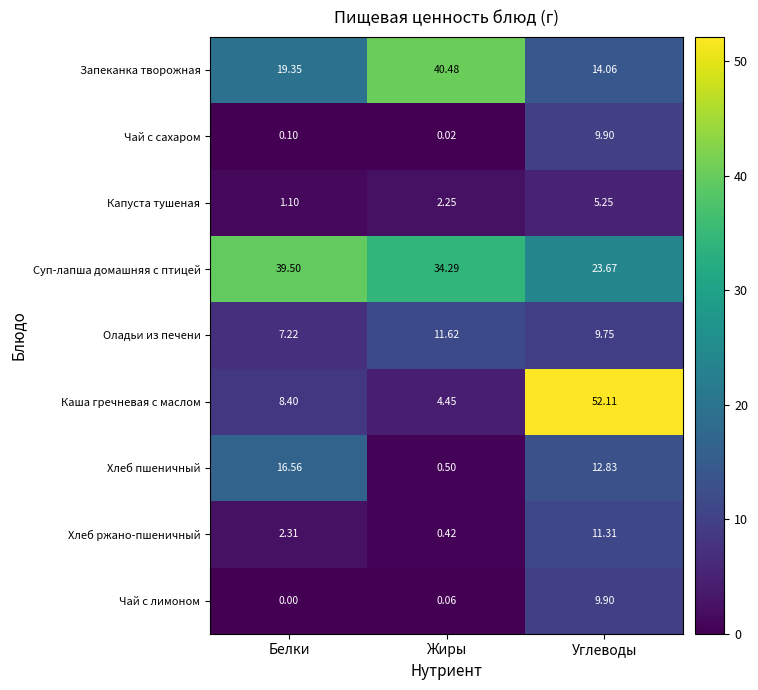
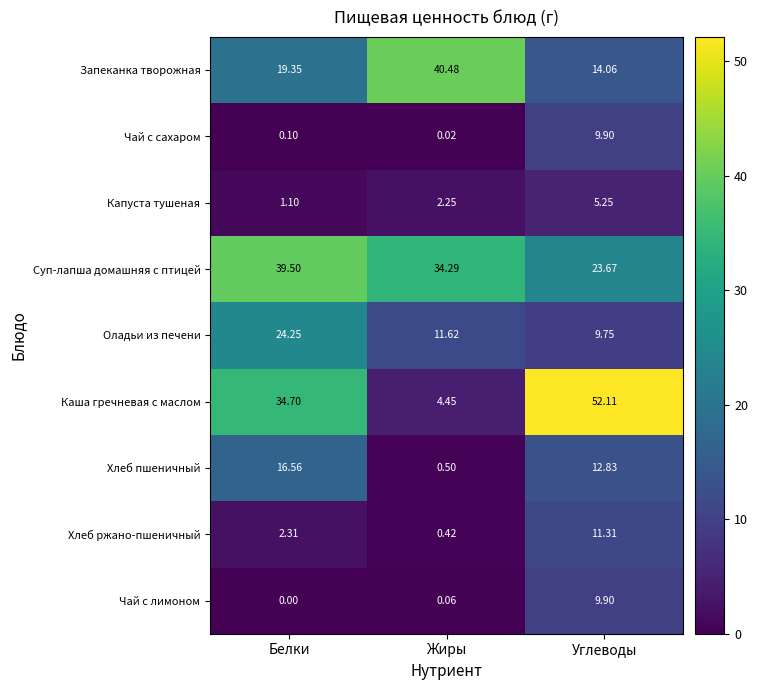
  {
    "Запеканка творожная": {
      "Белки": 19.35,
      "Жиры": 40.48,
      "Углеводы": 14.06
    },
    "Чай с сахаром": {
      "Белки": 0.10,
      "Жиры": 0.02,
      "Углеводы": 9.90
    },
    "Капуста тушеная": {
      "Белки": 1.10,
      "Жиры": 2.25,
      "Углеводы": 5.25
    },
    "Суп-лапша домашняя с птицей": {
      "Белки": 39.50,
      "Жиры": 34.29,
      "Углеводы": 23.67
    },
    "Оладьи из печени": {
-     "Белки": 7.22,
+     "Белки": 24.25,
      "Жиры": 11.62,
      "Углеводы": 9.75
    },
    "Каша гречневая с маслом": {
-     "Белки": 8.40,
+     "Белки": 34.70,
      "Жиры": 4.45,
      "Углеводы": 52.11
    },
    "Хлеб пшеничный": {
      "Белки": 16.56,
      "Жиры": 0.50,
      "Углеводы": 12.83
    },
    "Хлеб ржано-пшеничный": {
      "Белки": 2.31,
      "Жиры": 0.42,
      "Углеводы": 11.31
    },
    "Чай с лимоном": {
      "Белки": 0.00,
      "Жиры": 0.06,
      "Углеводы": 9.90
    }
  }
